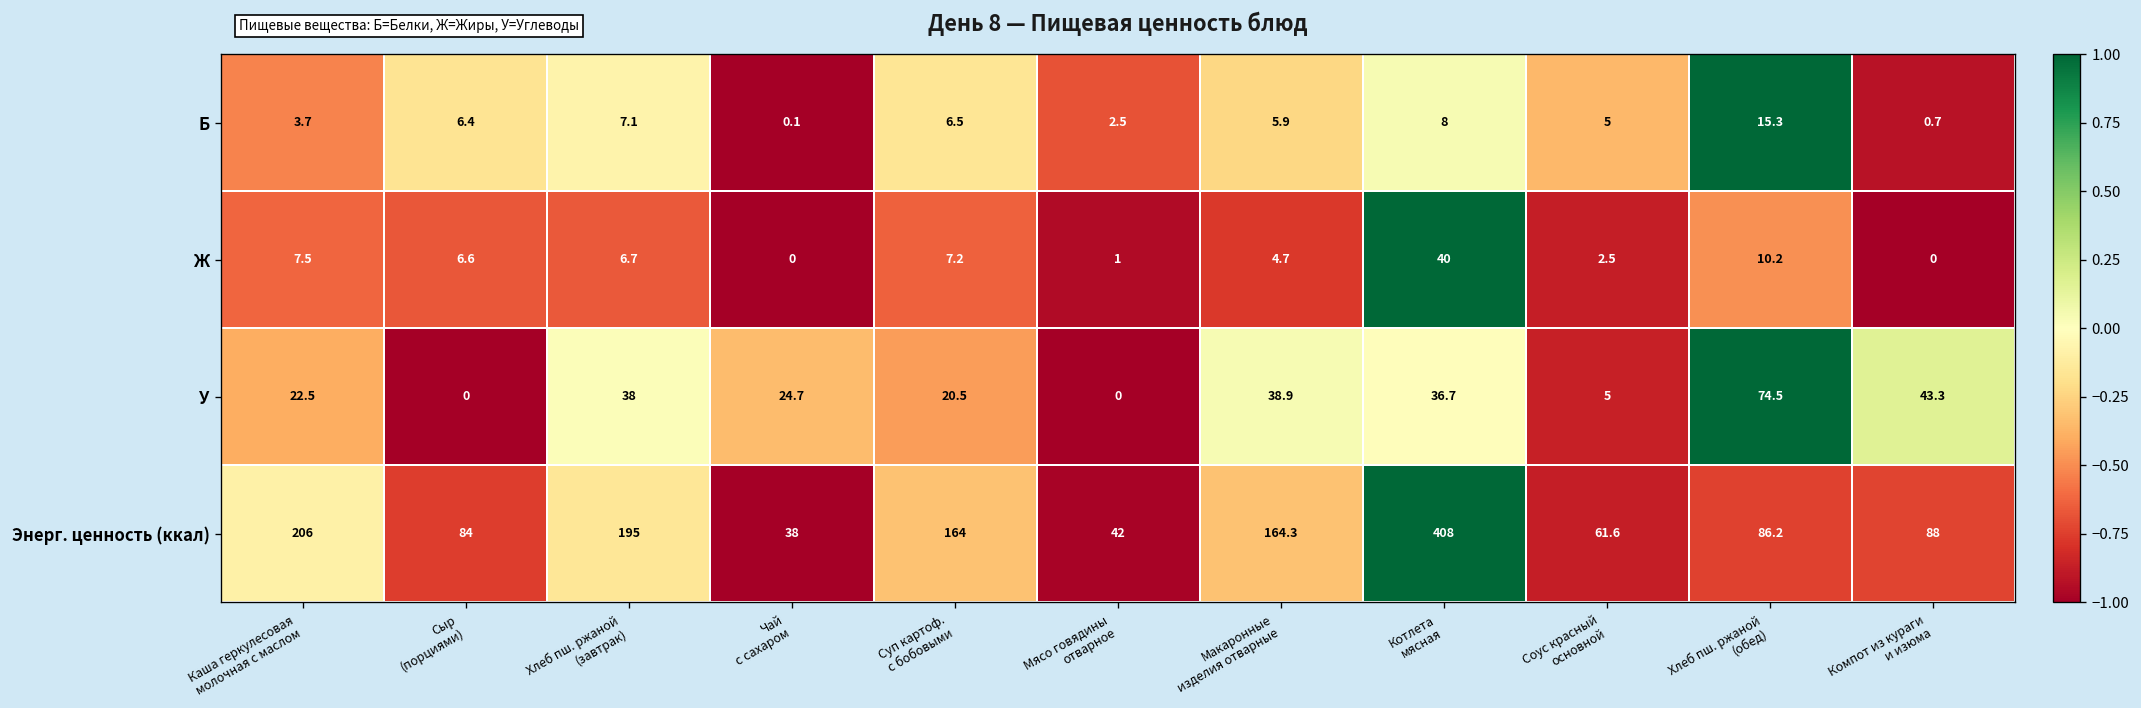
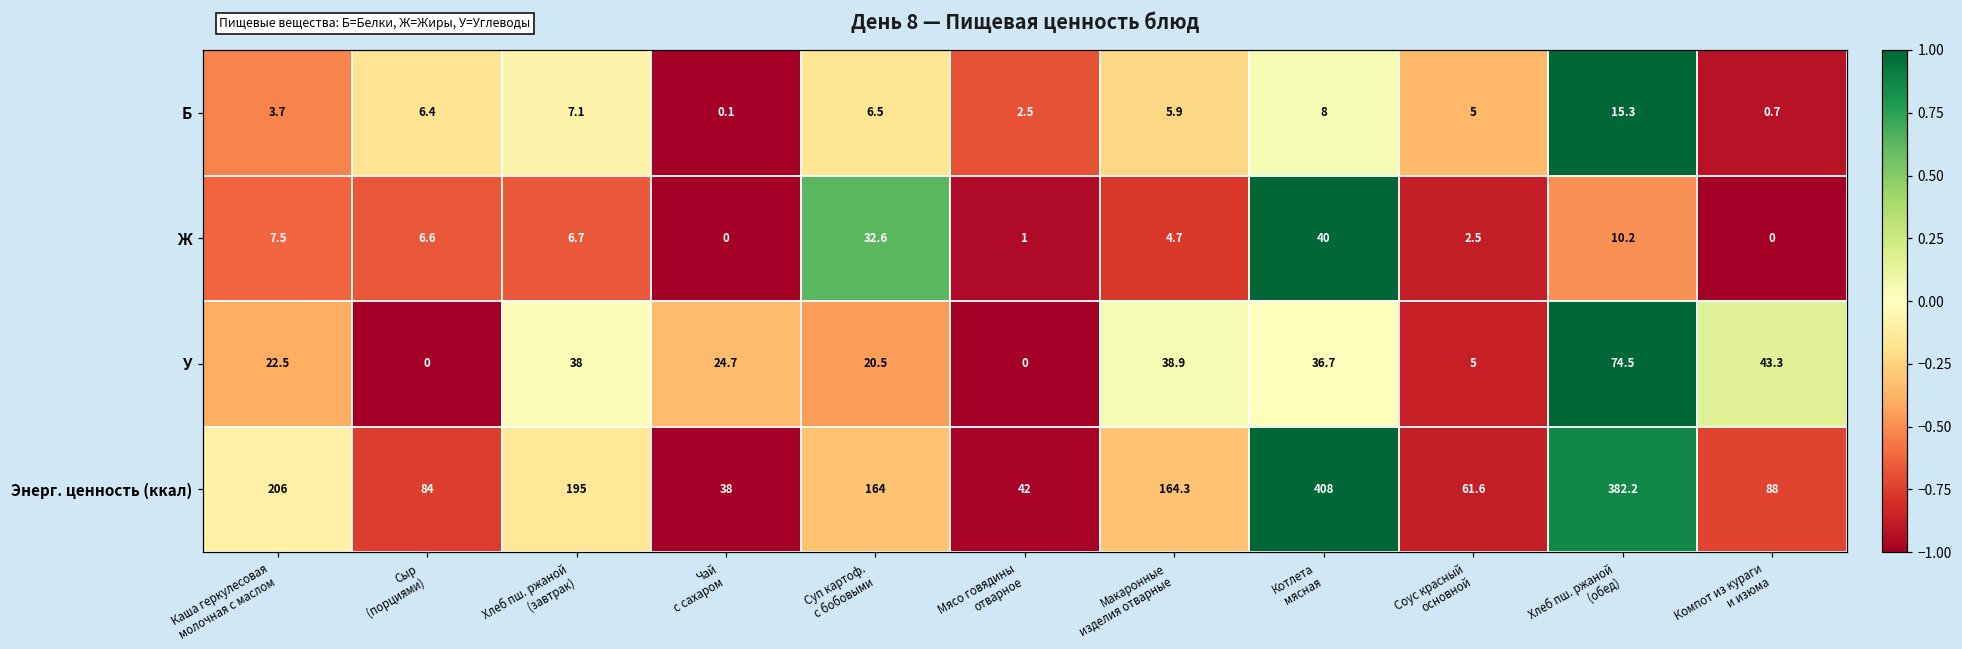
  {
    "Б": {
      "Каша геркулесовая молочная с маслом": 3.7,
      "Сыр (порциями)": 6.4,
      "Хлеб пш. ржаной (завтрак)": 7.1,
      "Чай с сахаром": 0.1,
      "Суп картоф. с бобовыми": 6.5,
      "Мясо говядины отварное": 2.5,
      "Макаронные изделия отварные": 5.9,
      "Котлета мясная": 8,
      "Соус красный основной": 5,
      "Хлеб пш. ржаной (обед)": 15.3,
      "Компот из кураги и изюма": 0.7
    },
    "Ж": {
      "Каша геркулесовая молочная с маслом": 7.5,
      "Сыр (порциями)": 6.6,
      "Хлеб пш. ржаной (завтрак)": 6.7,
      "Чай с сахаром": 0,
-     "Суп картоф. с бобовыми": 7.2,
+     "Суп картоф. с бобовыми": 32.6,
      "Мясо говядины отварное": 1,
      "Макаронные изделия отварные": 4.7,
      "Котлета мясная": 40,
      "Соус красный основной": 2.5,
      "Хлеб пш. ржаной (обед)": 10.2,
      "Компот из кураги и изюма": 0
    },
    "У": {
      "Каша геркулесовая молочная с маслом": 22.5,
      "Сыр (порциями)": 0,
      "Хлеб пш. ржаной (завтрак)": 38,
      "Чай с сахаром": 24.7,
      "Суп картоф. с бобовыми": 20.5,
      "Мясо говядины отварное": 0,
      "Макаронные изделия отварные": 38.9,
      "Котлета мясная": 36.7,
      "Соус красный основной": 5,
      "Хлеб пш. ржаной (обед)": 74.5,
      "Компот из кураги и изюма": 43.3
    },
    "Энерг. ценность (ккал)": {
      "Каша геркулесовая молочная с маслом": 206,
      "Сыр (порциями)": 84,
      "Хлеб пш. ржаной (завтрак)": 195,
      "Чай с сахаром": 38,
      "Суп картоф. с бобовыми": 164,
      "Мясо говядины отварное": 42,
      "Макаронные изделия отварные": 164.3,
      "Котлета мясная": 408,
      "Соус красный основной": 61.6,
-     "Хлеб пш. ржаной (обед)": 86.2,
+     "Хлеб пш. ржаной (обед)": 382.2,
      "Компот из кураги и изюма": 88
    }
  }
